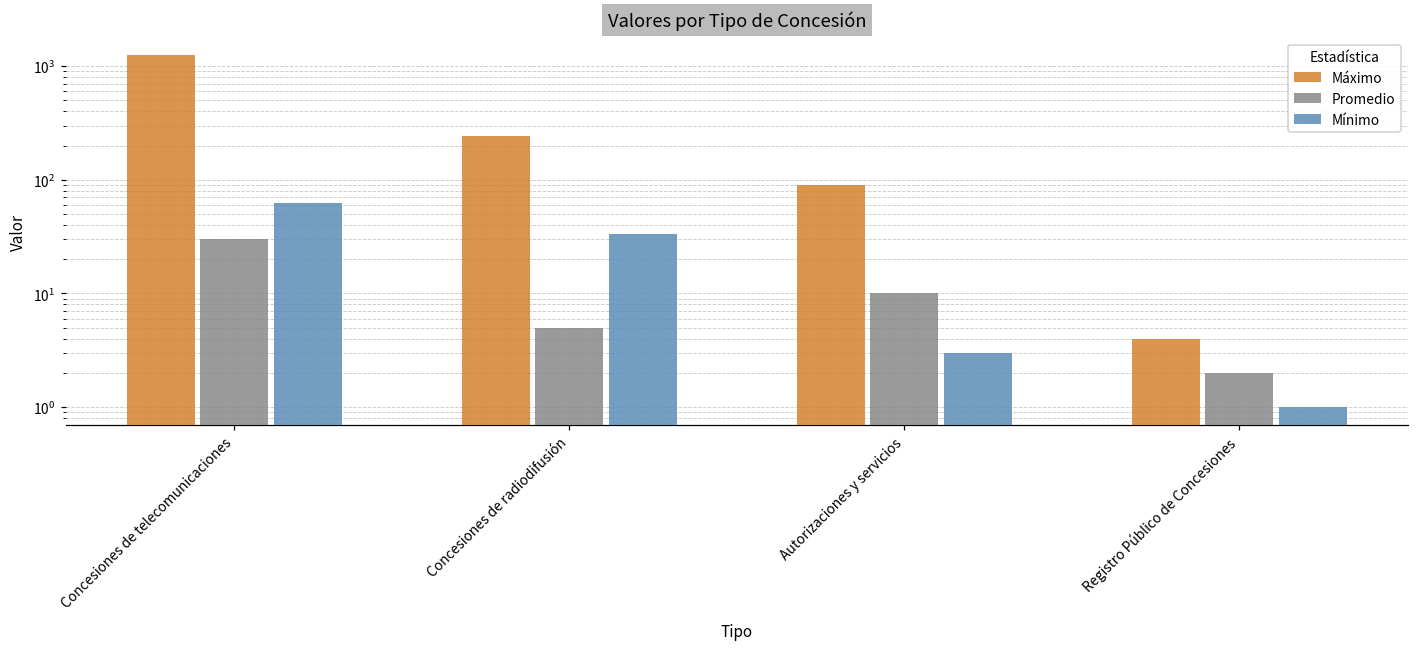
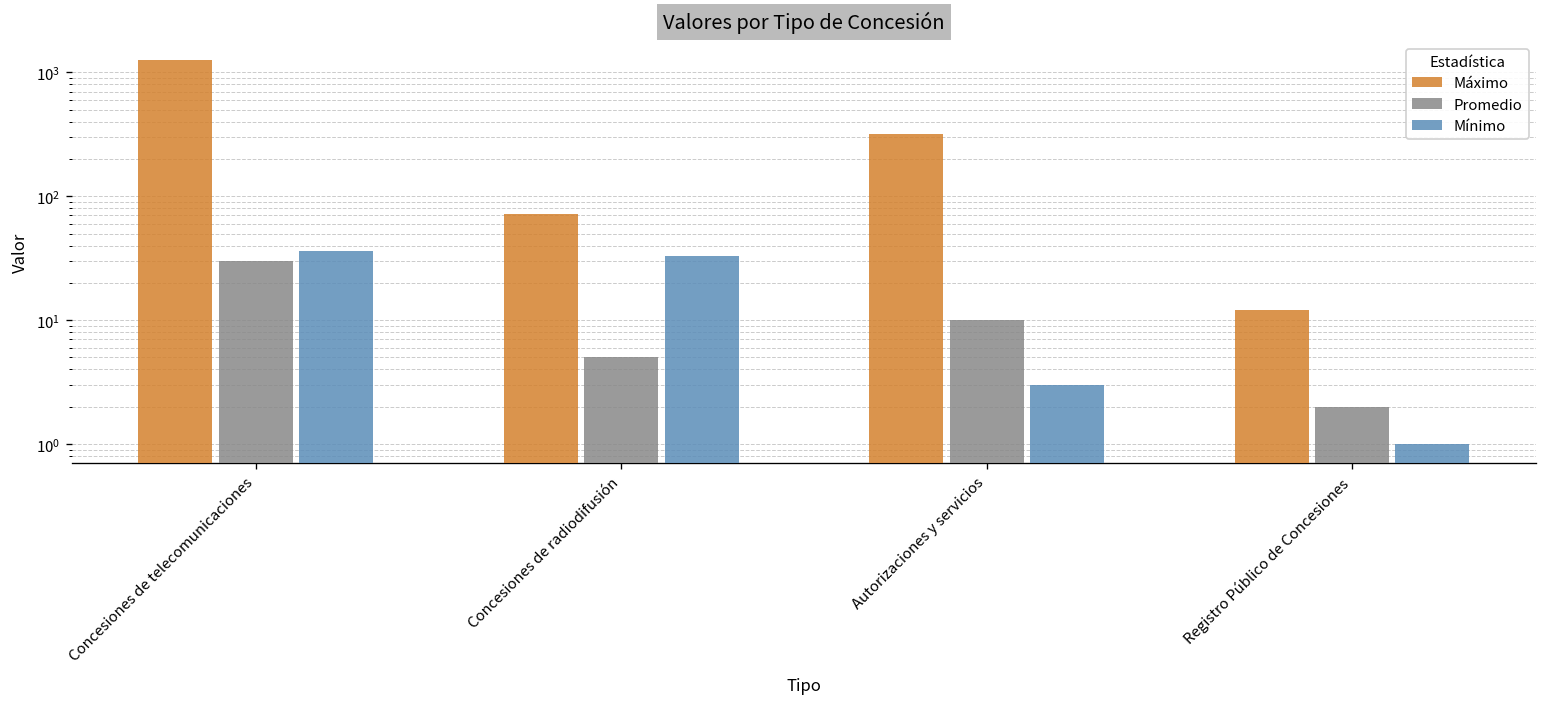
  {
    "Máximo": {
      "Concesiones de telecomunicaciones": 1200,
-     "Concesiones de radiodifusión": 240,
-     "Autorizaciones y servicios": 90,
-     "Registro Público de Concesiones": 4
+     "Concesiones de radiodifusión": 70,
+     "Autorizaciones y servicios": 320,
+     "Registro Público de Concesiones": 12
    },
    "Promedio": {
      "Concesiones de telecomunicaciones": 30,
      "Concesiones de radiodifusión": 5,
      "Autorizaciones y servicios": 10,
      "Registro Público de Concesiones": 2
    },
    "Mínimo": {
-     "Concesiones de telecomunicaciones": 60,
+     "Concesiones de telecomunicaciones": 36,
      "Concesiones de radiodifusión": 33,
      "Autorizaciones y servicios": 3,
      "Registro Público de Concesiones": 1
    }
  }
